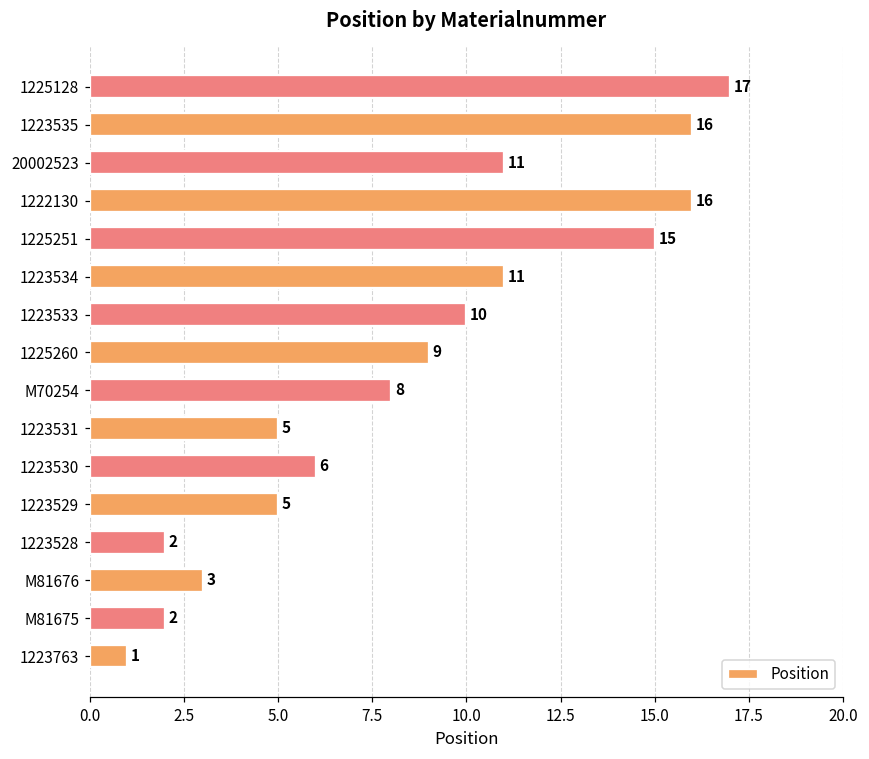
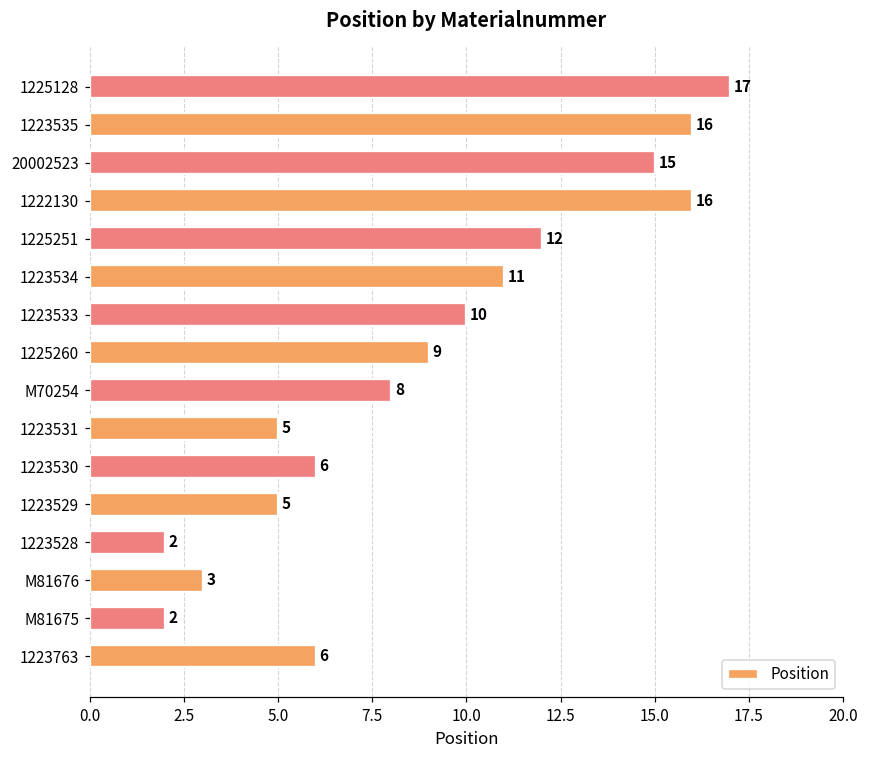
  {
    "1225128": 17,
    "1223535": 16,
-   "20002523": 11,
+   "20002523": 15,
    "1222130": 16,
-   "1225251": 15,
+   "1225251": 12,
    "1223534": 11,
    "1223533": 10,
    "1225260": 9,
    "M70254": 8,
    "1223531": 5,
    "1223530": 6,
    "1223529": 5,
    "1223528": 2,
    "M81676": 3,
    "M81675": 2,
-   "1223763": 1
+   "1223763": 6
  }
